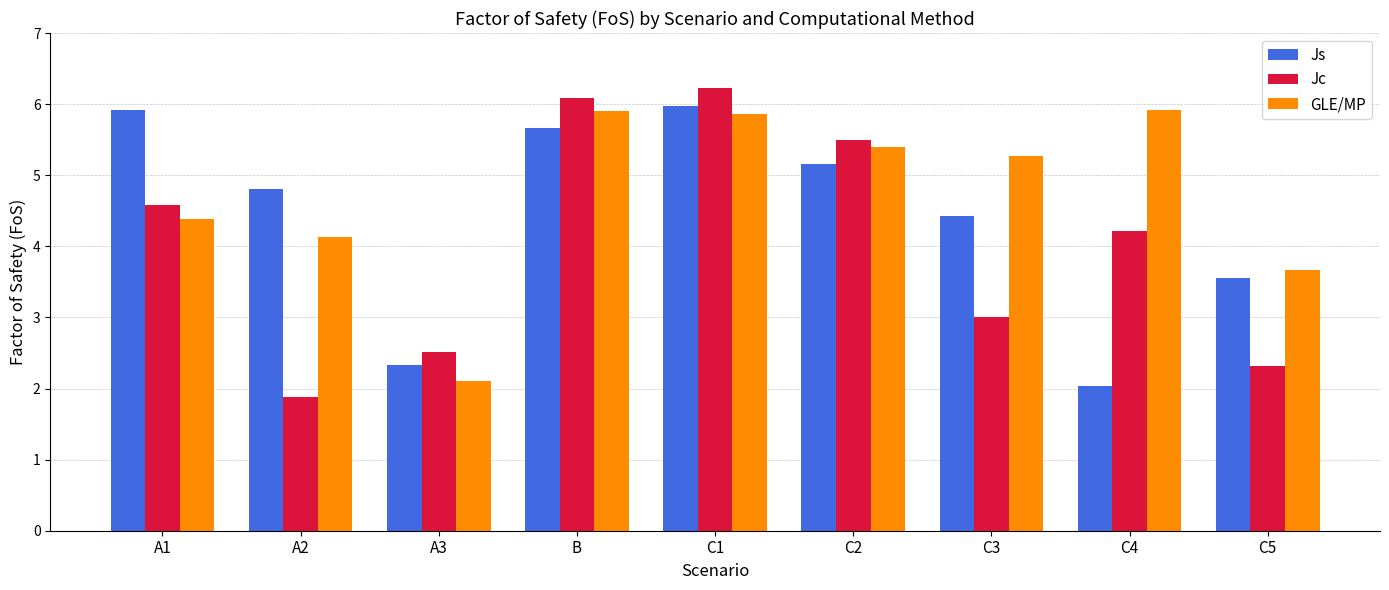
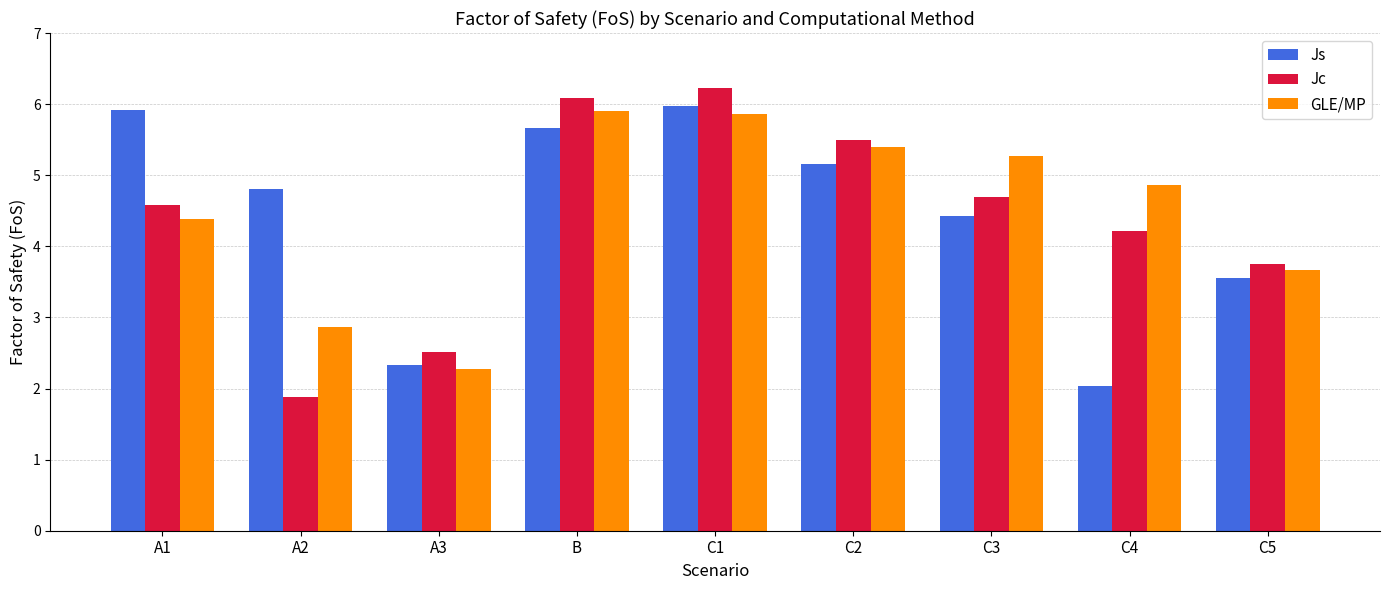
  {
    "Js": {
      "A1": 5.9,
      "A2": 4.8,
      "A3": 2.3,
      "B": 5.7,
      "C1": 6.0,
      "C2": 5.2,
      "C3": 4.4,
      "C4": 2.0,
      "C5": 3.6
    },
    "Jc": {
      "A1": 4.6,
      "A2": 1.9,
      "A3": 2.5,
      "B": 6.1,
      "C1": 6.2,
      "C2": 5.5,
-     "C3": 3.0,
+     "C3": 4.7,
      "C4": 4.2,
-     "C5": 2.3
+     "C5": 3.8
    },
    "GLE/MP": {
      "A1": 4.4,
-     "A2": 4.1,
-     "A3": 2.1,
+     "A2": 2.9,
+     "A3": 2.3,
      "B": 5.9,
      "C1": 5.9,
      "C2": 5.4,
      "C3": 5.3,
-     "C4": 5.9,
+     "C4": 4.9,
      "C5": 3.7
    }
  }
